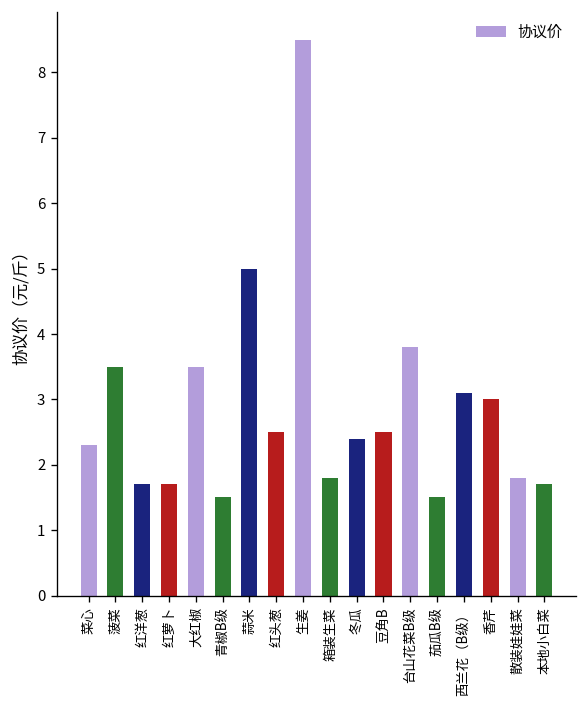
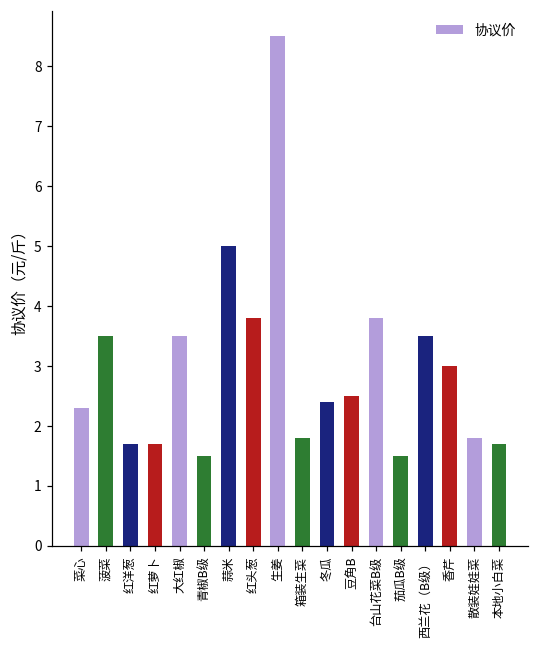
  {
    "菜心": 2.3,
    "菠菜": 3.5,
    "红洋葱": 1.7,
    "红萝卜": 1.7,
    "大红椒": 3.5,
    "青椒B级": 1.5,
    "蒜米": 5.0,
-   "红头葱": 2.5,
+   "红头葱": 3.8,
    "生姜": 8.5,
    "箱装生菜": 1.8,
    "冬瓜": 2.4,
    "豆角B": 2.5,
    "台山花菜B级": 3.8,
    "茄瓜B级": 1.5,
-   "西兰花（B级）": 3.1,
+   "西兰花（B级）": 3.5,
    "香芹": 3.0,
    "散装娃娃菜": 1.8,
    "本地小白菜": 1.7
  }
